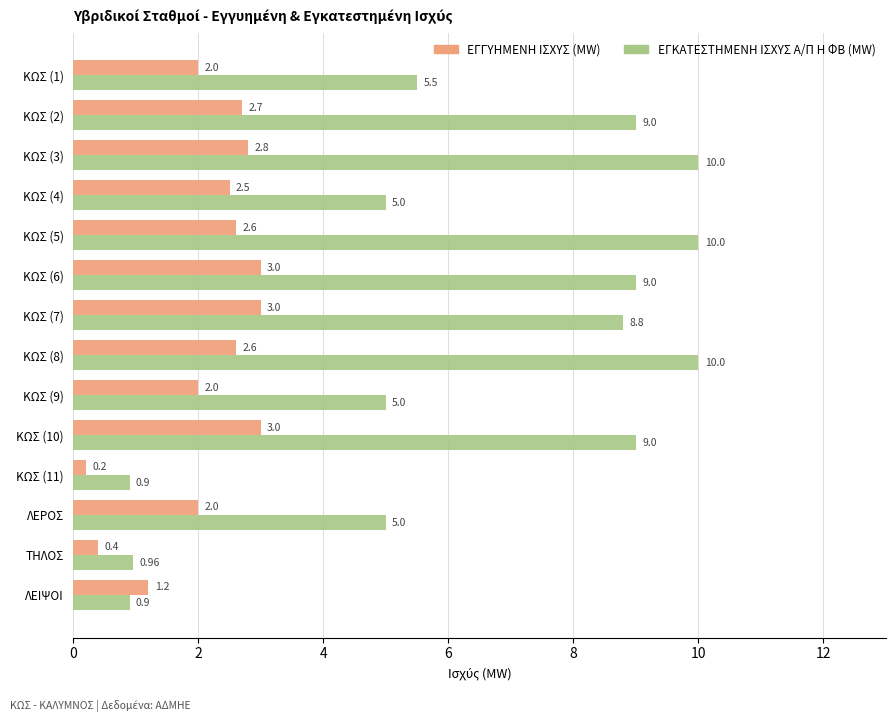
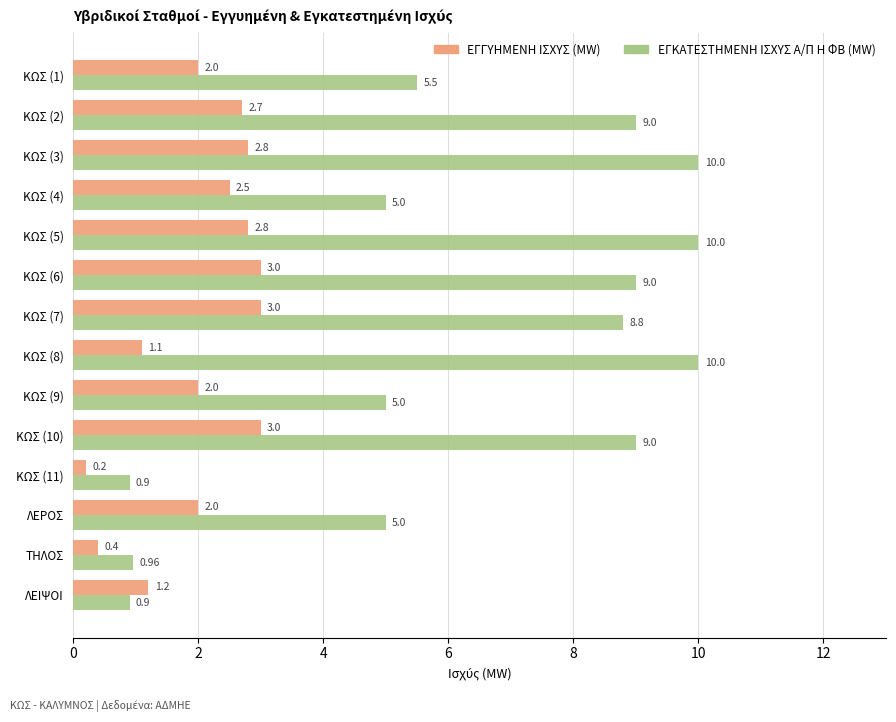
  {
    "ΕΓΓΥΗΜΕΝΗ ΙΣΧΥΣ (MW)": {
      "ΚΩΣ (1)": 2.0,
      "ΚΩΣ (2)": 2.7,
      "ΚΩΣ (3)": 2.8,
      "ΚΩΣ (4)": 2.5,
-     "ΚΩΣ (5)": 2.6,
+     "ΚΩΣ (5)": 2.8,
      "ΚΩΣ (6)": 3.0,
      "ΚΩΣ (7)": 3.0,
-     "ΚΩΣ (8)": 2.6,
+     "ΚΩΣ (8)": 1.1,
      "ΚΩΣ (9)": 2.0,
      "ΚΩΣ (10)": 3.0,
      "ΚΩΣ (11)": 0.2,
      "ΛΕΡΟΣ": 2.0,
      "ΤΗΛΟΣ": 0.4,
      "ΛΕΙΨΟΙ": 1.2
    },
    "ΕΓΚΑΤΕΣΤΗΜΕΝΗ ΙΣΧΥΣ Α/Π Η ΦΒ (MW)": {
      "ΚΩΣ (1)": 5.5,
      "ΚΩΣ (2)": 9.0,
      "ΚΩΣ (3)": 10.0,
      "ΚΩΣ (4)": 5.0,
      "ΚΩΣ (5)": 10.0,
      "ΚΩΣ (6)": 9.0,
      "ΚΩΣ (7)": 8.8,
      "ΚΩΣ (8)": 10.0,
      "ΚΩΣ (9)": 5.0,
      "ΚΩΣ (10)": 9.0,
      "ΚΩΣ (11)": 0.9,
      "ΛΕΡΟΣ": 5.0,
      "ΤΗΛΟΣ": 0.96,
      "ΛΕΙΨΟΙ": 0.9
    }
  }
